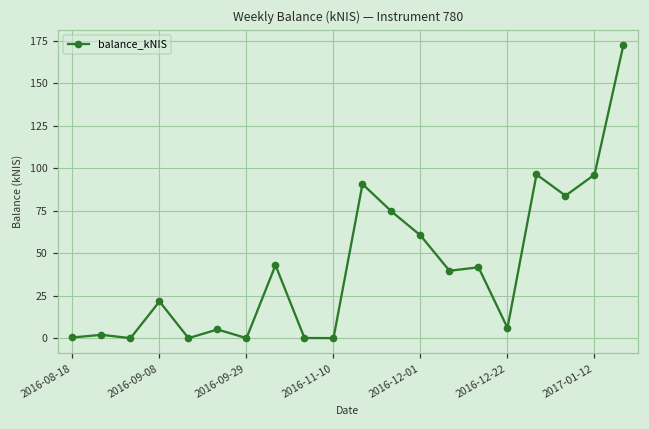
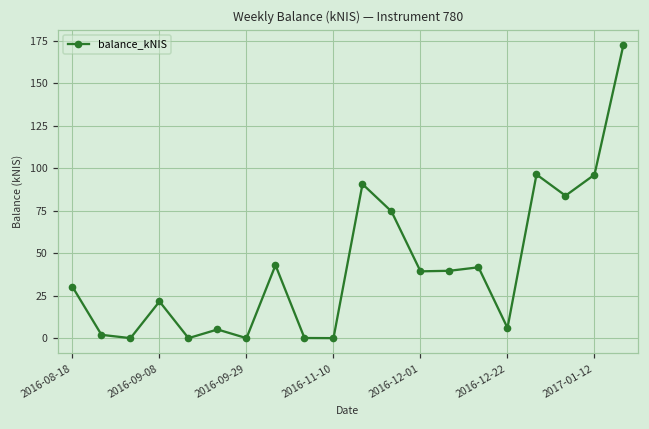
  {
-   "2016-08-18": 0,
+   "2016-08-18": 30,
    "2016-09-08": 22,
    "2016-09-29": 0,
    "2016-11-10": 0,
-   "2016-12-01": 60,
+   "2016-12-01": 39,
    "2016-12-22": 6,
    "2017-01-12": 96
  }
